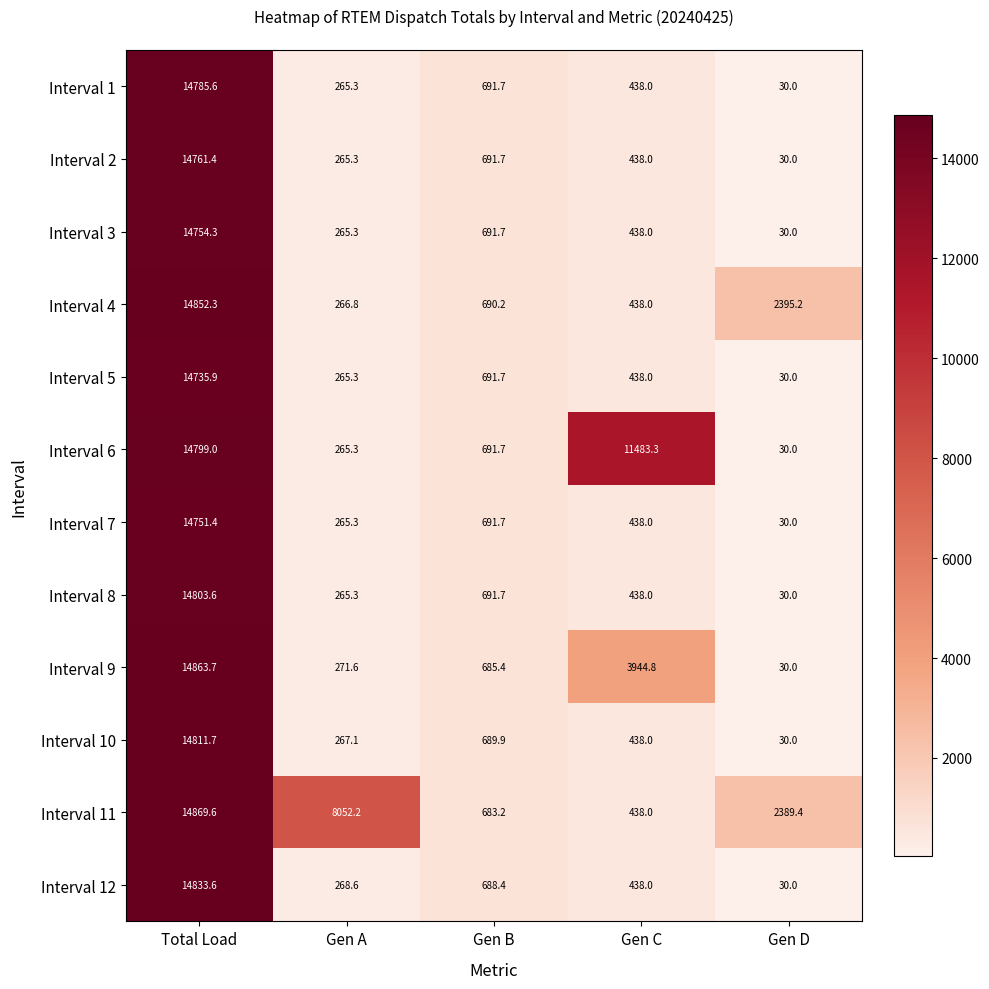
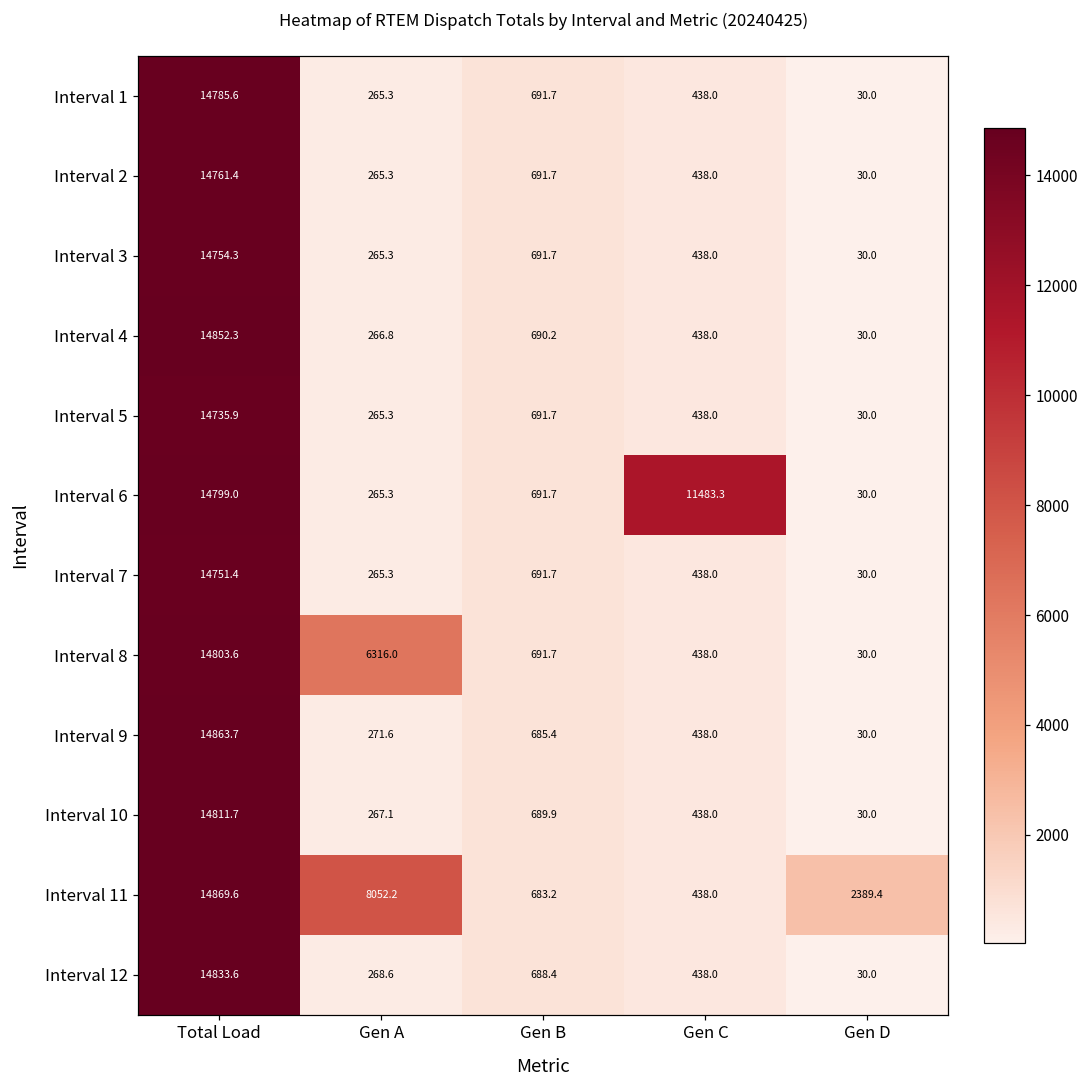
  {
    "Interval 1": {
      "Total Load": 14785.6,
      "Gen A": 265.3,
      "Gen B": 691.7,
      "Gen C": 438.0,
      "Gen D": 30.0
    },
    "Interval 2": {
      "Total Load": 14761.4,
      "Gen A": 265.3,
      "Gen B": 691.7,
      "Gen C": 438.0,
      "Gen D": 30.0
    },
    "Interval 3": {
      "Total Load": 14754.3,
      "Gen A": 265.3,
      "Gen B": 691.7,
      "Gen C": 438.0,
      "Gen D": 30.0
    },
    "Interval 4": {
      "Total Load": 14852.3,
      "Gen A": 266.8,
      "Gen B": 690.2,
      "Gen C": 438.0,
-     "Gen D": 2395.2
+     "Gen D": 30.0
    },
    "Interval 5": {
      "Total Load": 14735.9,
      "Gen A": 265.3,
      "Gen B": 691.7,
      "Gen C": 438.0,
      "Gen D": 30.0
    },
    "Interval 6": {
      "Total Load": 14799.0,
      "Gen A": 265.3,
      "Gen B": 691.7,
      "Gen C": 11483.3,
      "Gen D": 30.0
    },
    "Interval 7": {
      "Total Load": 14751.4,
      "Gen A": 265.3,
      "Gen B": 691.7,
      "Gen C": 438.0,
      "Gen D": 30.0
    },
    "Interval 8": {
      "Total Load": 14803.6,
-     "Gen A": 265.3,
+     "Gen A": 6316.0,
      "Gen B": 691.7,
      "Gen C": 438.0,
      "Gen D": 30.0
    },
    "Interval 9": {
      "Total Load": 14863.7,
      "Gen A": 271.6,
      "Gen B": 685.4,
-     "Gen C": 3944.8,
+     "Gen C": 438.0,
      "Gen D": 30.0
    },
    "Interval 10": {
      "Total Load": 14811.7,
      "Gen A": 267.1,
      "Gen B": 689.9,
      "Gen C": 438.0,
      "Gen D": 30.0
    },
    "Interval 11": {
      "Total Load": 14869.6,
      "Gen A": 8052.2,
      "Gen B": 683.2,
      "Gen C": 438.0,
      "Gen D": 2389.4
    },
    "Interval 12": {
      "Total Load": 14833.6,
      "Gen A": 268.6,
      "Gen B": 688.4,
      "Gen C": 438.0,
      "Gen D": 30.0
    }
  }
